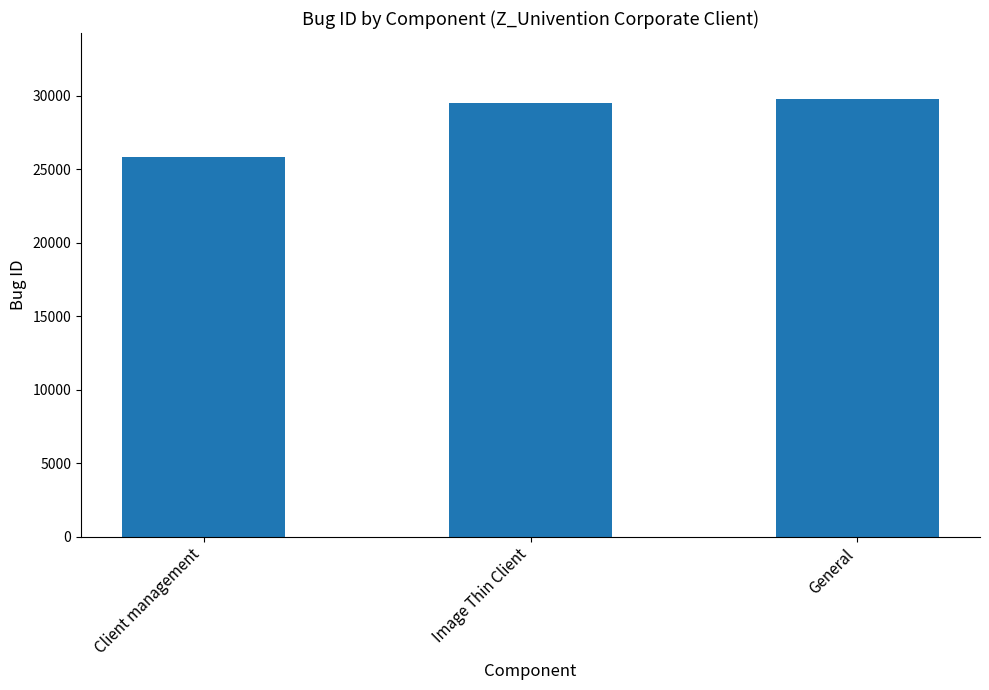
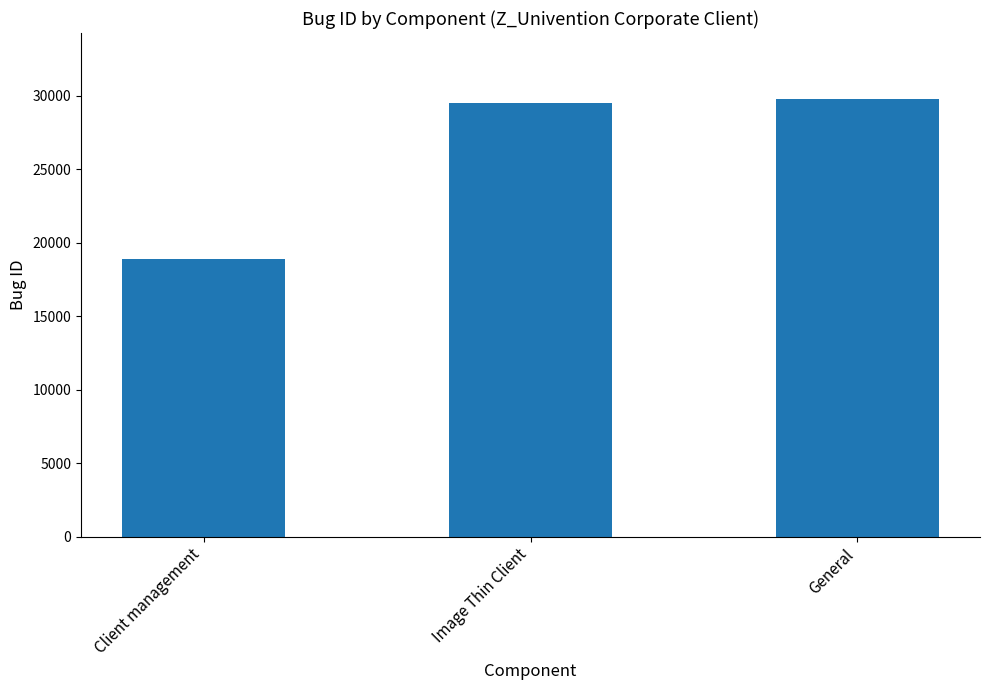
  {
-   "Client management": 25900,
+   "Client management": 18900,
    "Image Thin Client": 29500,
    "General": 29800
  }
